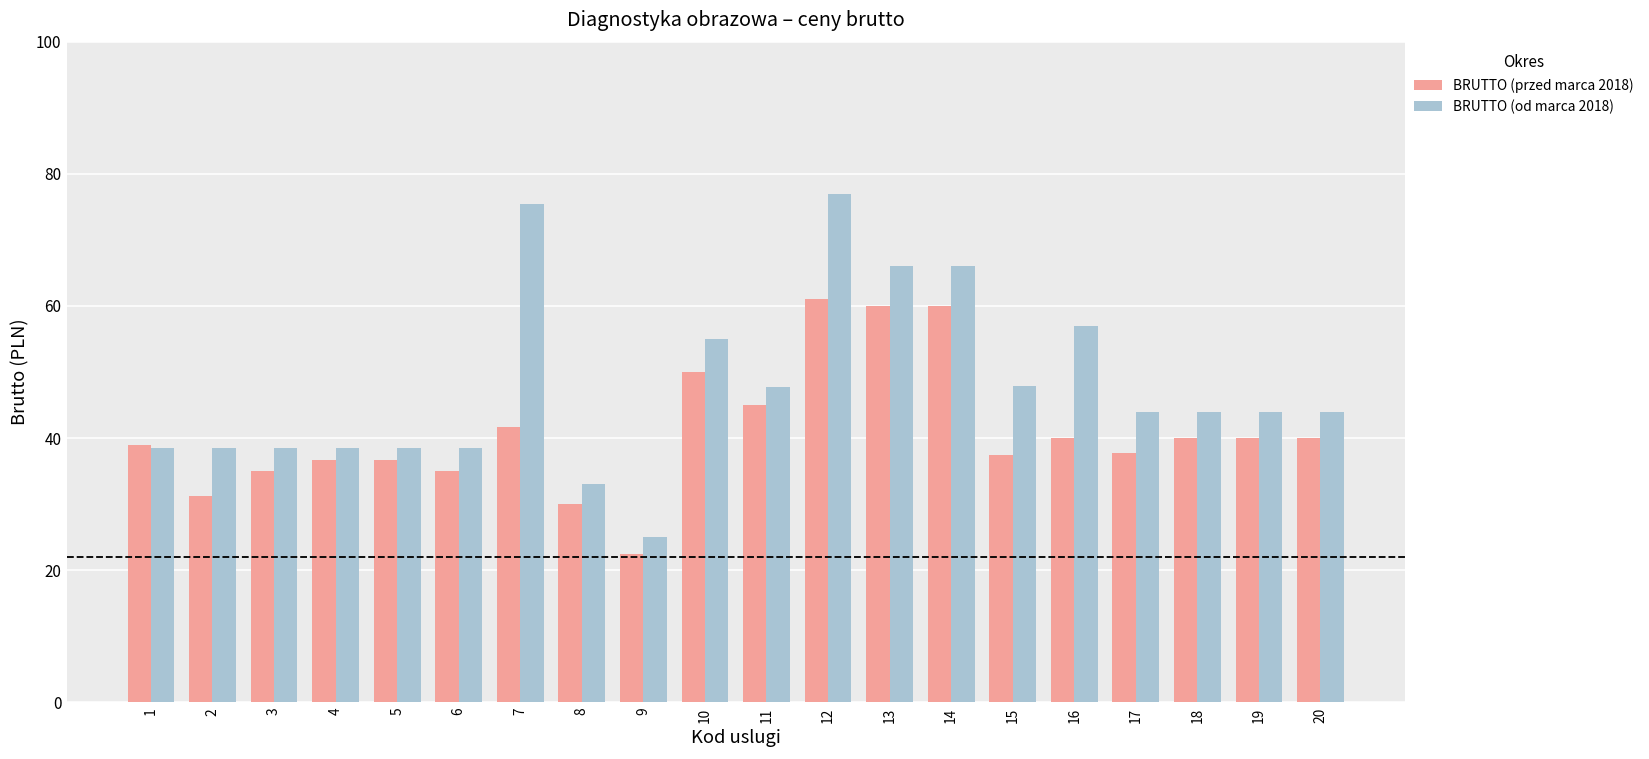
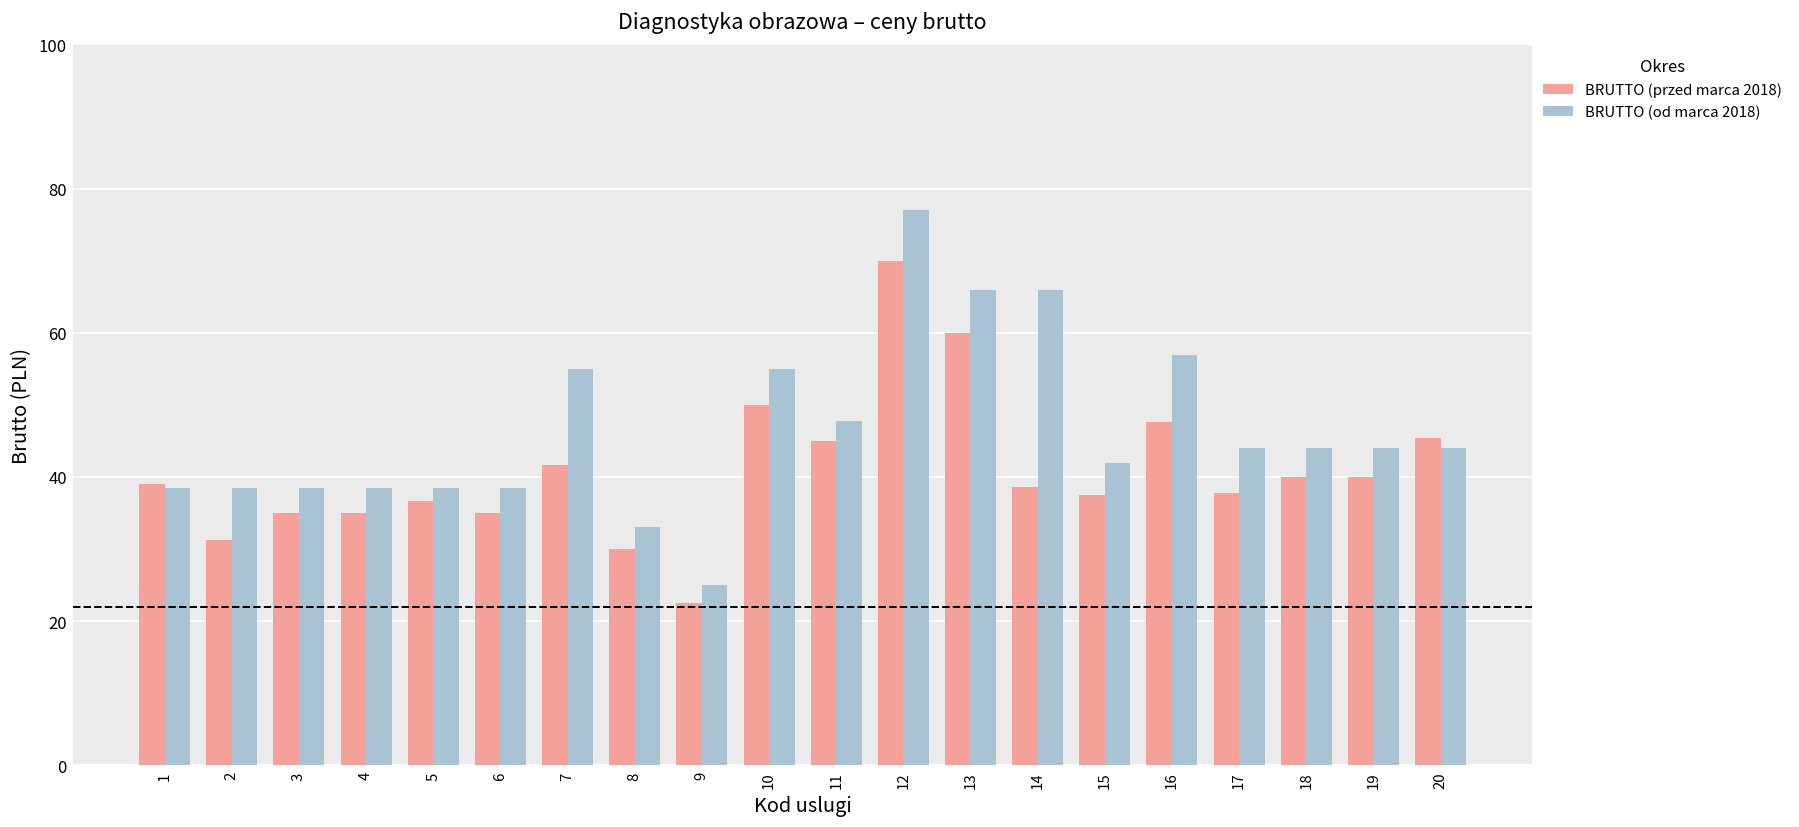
  {
    "BRUTTO (przed marca 2018)": {
      "1": 39,
      "2": 31,
      "3": 35,
-     "4": 37,
+     "4": 35,
      "5": 37,
      "6": 35,
      "7": 42,
      "8": 30,
      "9": 23,
      "10": 50,
      "11": 45,
-     "12": 61,
+     "12": 70,
      "13": 60,
-     "14": 60,
+     "14": 39,
      "15": 38,
-     "16": 40,
+     "16": 48,
      "17": 38,
      "18": 40,
      "19": 40,
-     "20": 40
+     "20": 45
    },
    "BRUTTO (od marca 2018)": {
      "1": 39,
      "2": 39,
      "3": 39,
      "4": 39,
      "5": 39,
      "6": 39,
-     "7": 75,
+     "7": 55,
      "8": 33,
      "9": 25,
      "10": 55,
      "11": 48,
      "12": 77,
      "13": 66,
      "14": 66,
-     "15": 48,
+     "15": 42,
      "16": 57,
      "17": 44,
      "18": 44,
      "19": 44,
      "20": 44
    }
  }
